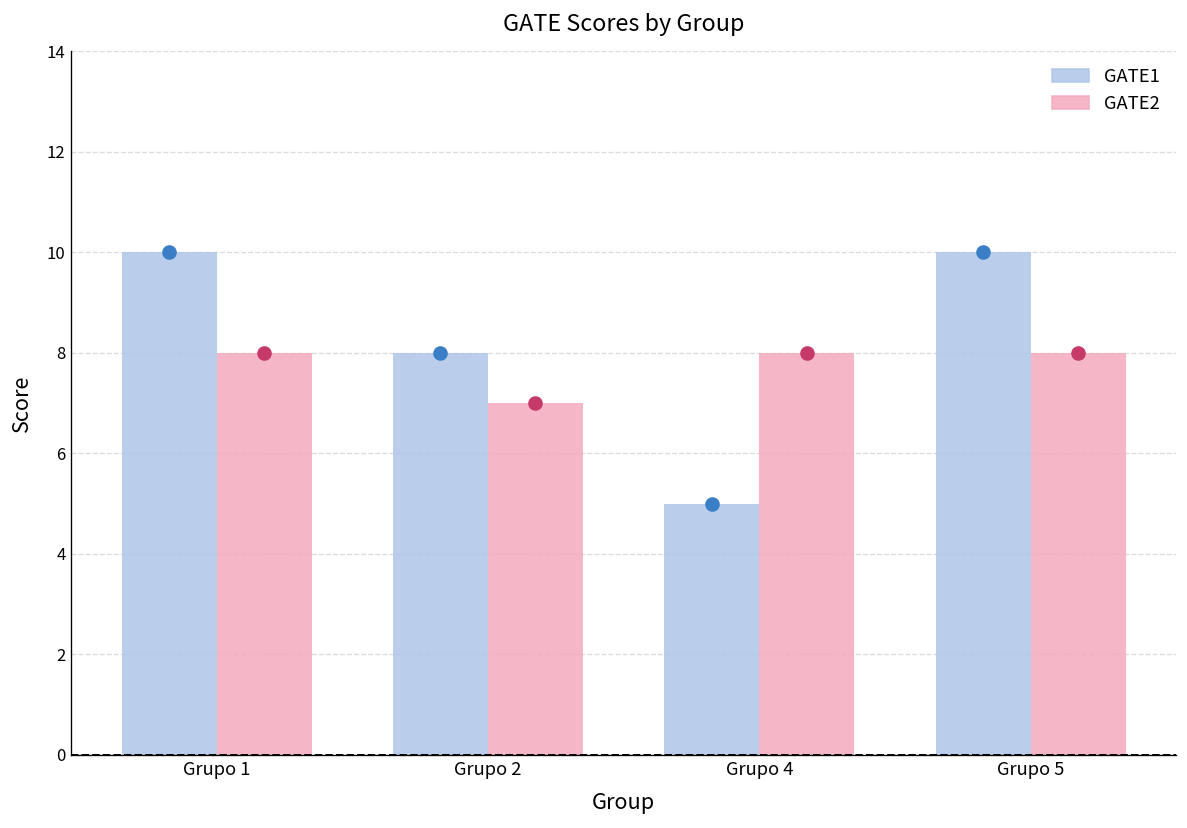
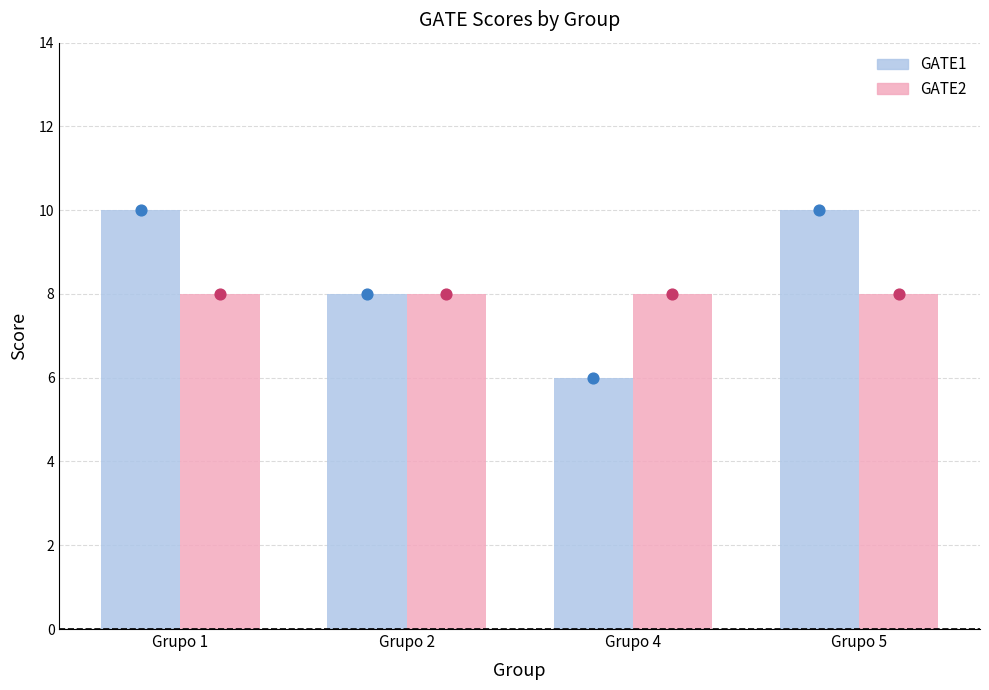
  {
    "GATE1": {
      "Grupo 1": 10,
      "Grupo 2": 8,
-     "Grupo 4": 5,
+     "Grupo 4": 6,
      "Grupo 5": 10
    },
    "GATE2": {
      "Grupo 1": 8,
-     "Grupo 2": 7,
+     "Grupo 2": 8,
      "Grupo 4": 8,
      "Grupo 5": 8
    }
  }
